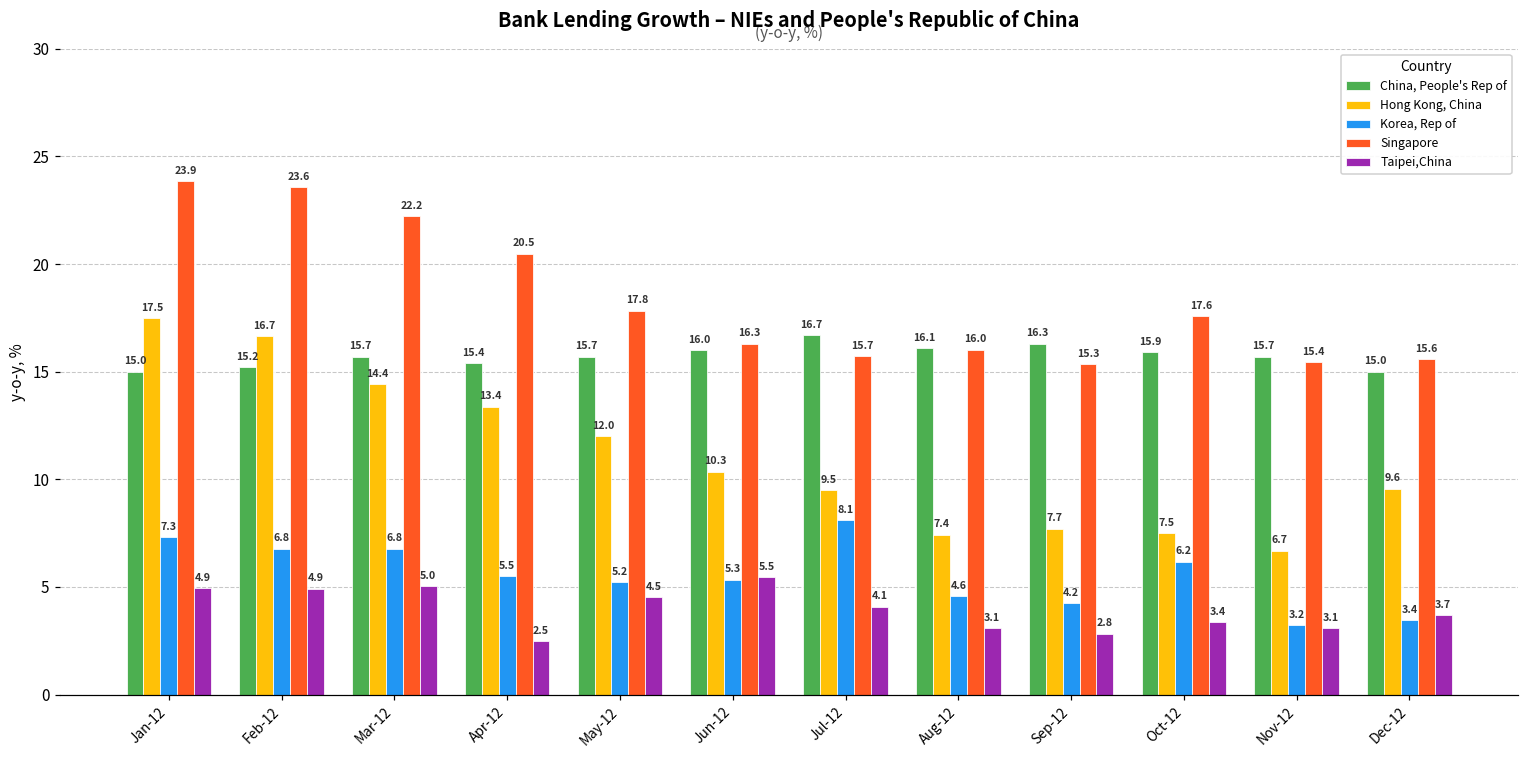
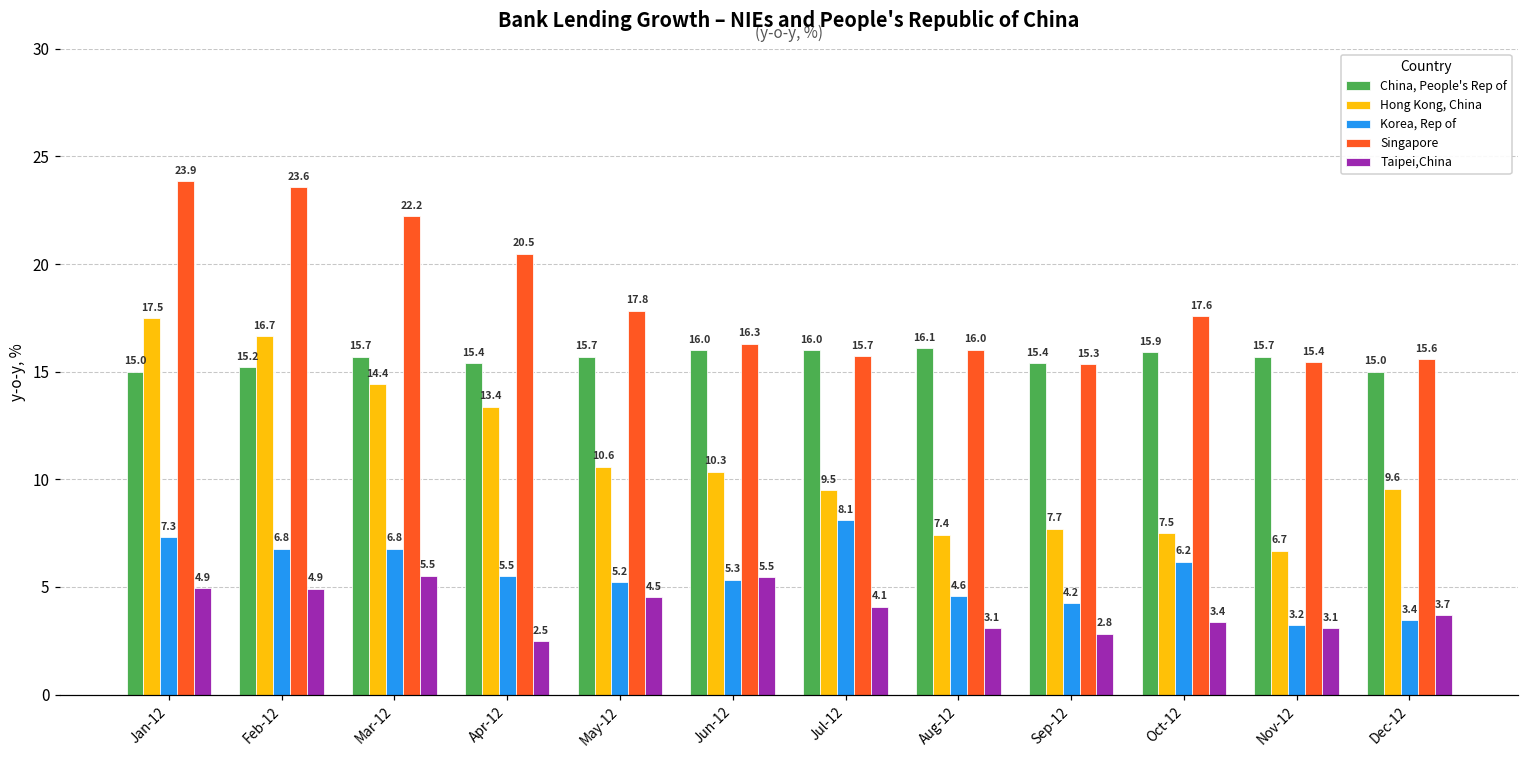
  {
    "China, People's Rep of": {
      "Jan-12": 15.0,
      "Feb-12": 15.2,
      "Mar-12": 15.7,
      "Apr-12": 15.4,
      "May-12": 15.7,
      "Jun-12": 16.0,
-     "Jul-12": 16.7,
+     "Jul-12": 16.0,
      "Aug-12": 16.1,
-     "Sep-12": 16.3,
+     "Sep-12": 15.4,
      "Oct-12": 15.9,
      "Nov-12": 15.7,
      "Dec-12": 15.0
    },
    "Hong Kong, China": {
      "Jan-12": 17.5,
      "Feb-12": 16.7,
      "Mar-12": 14.4,
      "Apr-12": 13.4,
-     "May-12": 12.0,
+     "May-12": 10.6,
      "Jun-12": 10.3,
      "Jul-12": 9.5,
      "Aug-12": 7.4,
      "Sep-12": 7.7,
      "Oct-12": 7.5,
      "Nov-12": 6.7,
      "Dec-12": 9.6
    },
    "Korea, Rep of": {
      "Jan-12": 7.3,
      "Feb-12": 6.8,
      "Mar-12": 6.8,
      "Apr-12": 5.5,
      "May-12": 5.2,
      "Jun-12": 5.3,
      "Jul-12": 8.1,
      "Aug-12": 4.6,
      "Sep-12": 4.2,
      "Oct-12": 6.2,
      "Nov-12": 3.2,
      "Dec-12": 3.4
    },
    "Singapore": {
      "Jan-12": 23.9,
      "Feb-12": 23.6,
      "Mar-12": 22.2,
      "Apr-12": 20.5,
      "May-12": 17.8,
      "Jun-12": 16.3,
      "Jul-12": 15.7,
      "Aug-12": 16.0,
      "Sep-12": 15.3,
      "Oct-12": 17.6,
      "Nov-12": 15.4,
      "Dec-12": 15.6
    },
    "Taipei,China": {
      "Jan-12": 4.9,
      "Feb-12": 4.9,
-     "Mar-12": 5.0,
+     "Mar-12": 5.5,
      "Apr-12": 2.5,
      "May-12": 4.5,
      "Jun-12": 5.5,
      "Jul-12": 4.1,
      "Aug-12": 3.1,
      "Sep-12": 2.8,
      "Oct-12": 3.4,
      "Nov-12": 3.1,
      "Dec-12": 3.7
    }
  }
